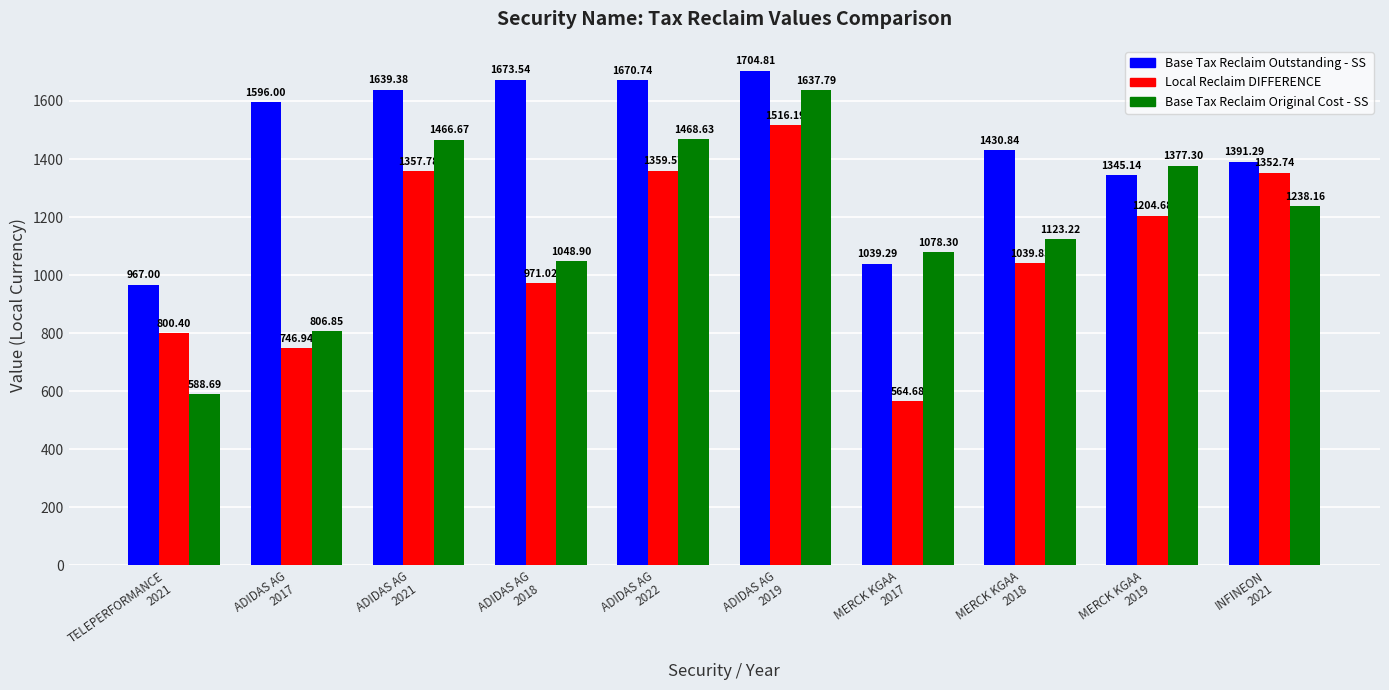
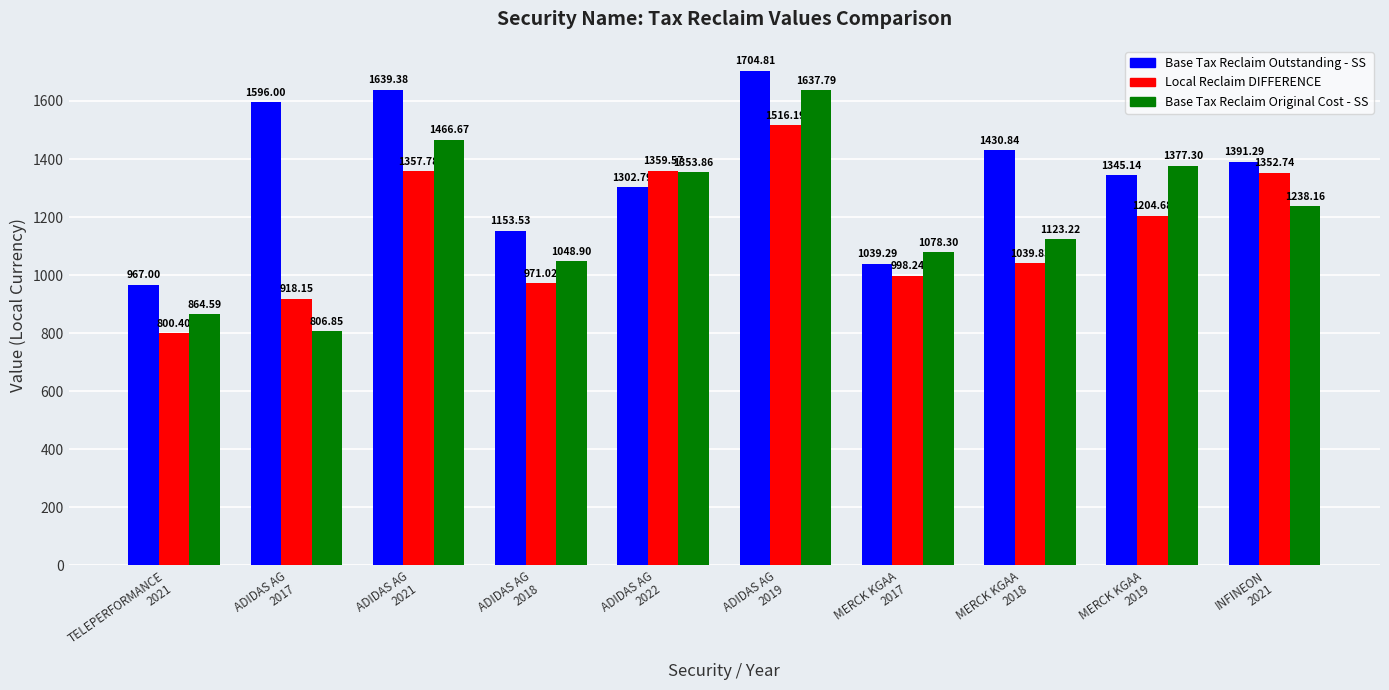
  {
    "Base Tax Reclaim Outstanding - SS": {
      "TELEPERFORMANCE 2021": 967.00,
      "ADIDAS AG 2017": 1596.00,
      "ADIDAS AG 2021": 1639.38,
-     "ADIDAS AG 2018": 1673.54,
-     "ADIDAS AG 2022": 1670.74,
+     "ADIDAS AG 2018": 1153.53,
+     "ADIDAS AG 2022": 1302.79,
      "ADIDAS AG 2019": 1704.81,
      "MERCK KGAA 2017": 1039.29,
      "MERCK KGAA 2018": 1430.84,
      "MERCK KGAA 2019": 1345.14,
      "INFINEON 2021": 1391.29
    },
    "Local Reclaim DIFFERENCE": {
      "TELEPERFORMANCE 2021": 800.40,
-     "ADIDAS AG 2017": 746.94,
+     "ADIDAS AG 2017": 918.15,
      "ADIDAS AG 2021": 1357.78,
      "ADIDAS AG 2018": 971.02,
      "ADIDAS AG 2019": 1516.19,
-     "MERCK KGAA 2017": 564.68,
+     "MERCK KGAA 2017": 998.24,
      "MERCK KGAA 2018": 1039.83,
      "MERCK KGAA 2019": 1204.68,
      "INFINEON 2021": 1352.74
    },
    "Base Tax Reclaim Original Cost - SS": {
-     "TELEPERFORMANCE 2021": 588.69,
+     "TELEPERFORMANCE 2021": 864.59,
      "ADIDAS AG 2017": 806.85,
      "ADIDAS AG 2021": 1466.67,
      "ADIDAS AG 2018": 1048.90,
-     "ADIDAS AG 2022": 1468.63,
+     "ADIDAS AG 2022": 1353.86,
      "ADIDAS AG 2019": 1637.79,
      "MERCK KGAA 2017": 1078.30,
      "MERCK KGAA 2018": 1123.22,
      "MERCK KGAA 2019": 1377.30,
      "INFINEON 2021": 1238.16
    }
  }
